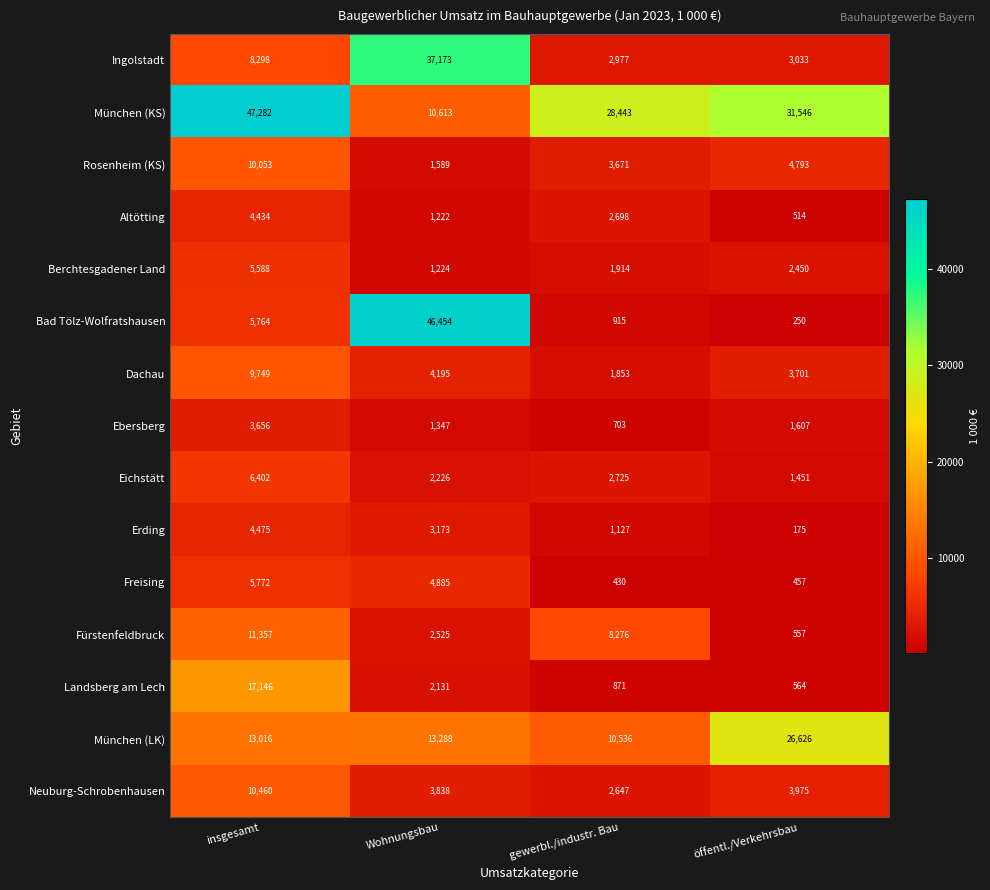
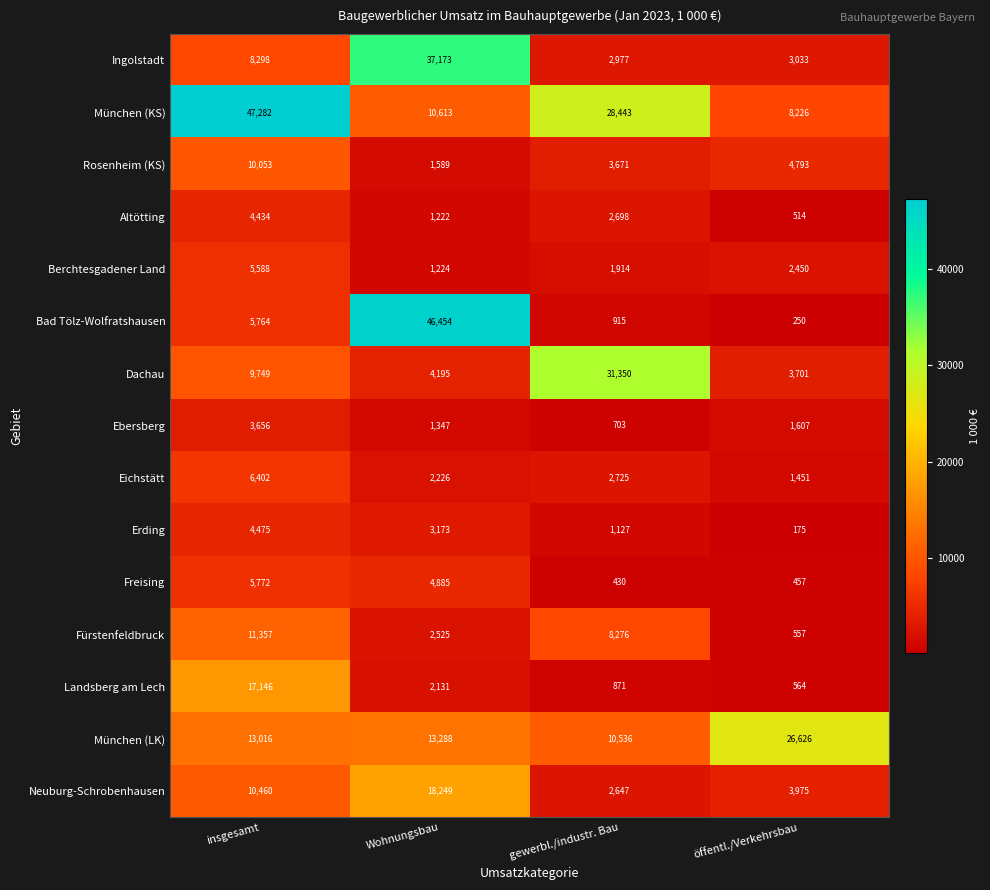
  {
    "Ingolstadt": {
      "insgesamt": "8,298",
      "Wohnungsbau": "37,173",
      "gewerbl./industr. Bau": "2,977",
      "öffentl./Verkehrsbau": "3,033"
    },
    "München (KS)": {
      "insgesamt": "47,282",
      "Wohnungsbau": "10,613",
      "gewerbl./industr. Bau": "28,443",
-     "öffentl./Verkehrsbau": "31,546"
+     "öffentl./Verkehrsbau": "8,226"
    },
    "Rosenheim (KS)": {
      "insgesamt": "10,053",
      "Wohnungsbau": "1,589",
      "gewerbl./industr. Bau": "3,671",
      "öffentl./Verkehrsbau": "4,793"
    },
    "Altötting": {
      "insgesamt": "4,434",
      "Wohnungsbau": "1,222",
      "gewerbl./industr. Bau": "2,698",
      "öffentl./Verkehrsbau": "514"
    },
    "Berchtesgadener Land": {
      "insgesamt": "5,588",
      "Wohnungsbau": "1,224",
      "gewerbl./industr. Bau": "1,914",
      "öffentl./Verkehrsbau": "2,450"
    },
    "Bad Tölz-Wolfratshausen": {
      "insgesamt": "5,764",
      "Wohnungsbau": "46,454",
      "gewerbl./industr. Bau": "915",
      "öffentl./Verkehrsbau": "250"
    },
    "Dachau": {
      "insgesamt": "9,749",
      "Wohnungsbau": "4,195",
-     "gewerbl./industr. Bau": "1,853",
+     "gewerbl./industr. Bau": "31,350",
      "öffentl./Verkehrsbau": "3,701"
    },
    "Ebersberg": {
      "insgesamt": "3,656",
      "Wohnungsbau": "1,347",
      "gewerbl./industr. Bau": "703",
      "öffentl./Verkehrsbau": "1,607"
    },
    "Eichstätt": {
      "insgesamt": "6,402",
      "Wohnungsbau": "2,226",
      "gewerbl./industr. Bau": "2,725",
      "öffentl./Verkehrsbau": "1,451"
    },
    "Erding": {
      "insgesamt": "4,475",
      "Wohnungsbau": "3,173",
      "gewerbl./industr. Bau": "1,127",
      "öffentl./Verkehrsbau": "175"
    },
    "Freising": {
      "insgesamt": "5,772",
      "Wohnungsbau": "4,885",
      "gewerbl./industr. Bau": "430",
      "öffentl./Verkehrsbau": "457"
    },
    "Fürstenfeldbruck": {
      "insgesamt": "11,357",
      "Wohnungsbau": "2,525",
      "gewerbl./industr. Bau": "8,276",
      "öffentl./Verkehrsbau": "557"
    },
    "Landsberg am Lech": {
      "insgesamt": "17,146",
      "Wohnungsbau": "2,131",
      "gewerbl./industr. Bau": "871",
      "öffentl./Verkehrsbau": "564"
    },
    "München (LK)": {
      "insgesamt": "13,016",
      "Wohnungsbau": "13,288",
      "gewerbl./industr. Bau": "10,536",
      "öffentl./Verkehrsbau": "26,626"
    },
    "Neuburg-Schrobenhausen": {
      "insgesamt": "10,460",
-     "Wohnungsbau": "3,838",
+     "Wohnungsbau": "18,249",
      "gewerbl./industr. Bau": "2,647",
      "öffentl./Verkehrsbau": "3,975"
    }
  }
